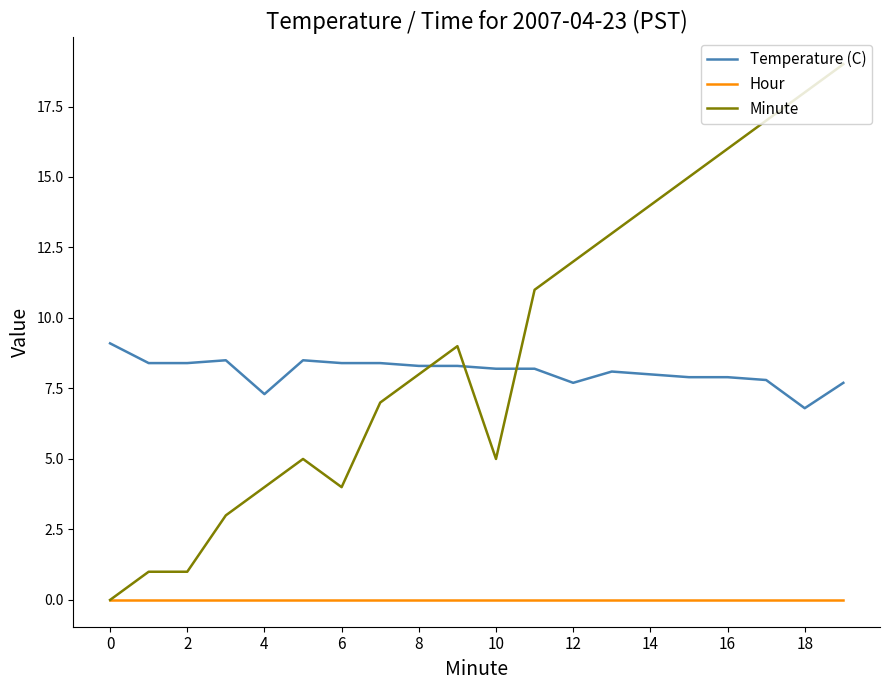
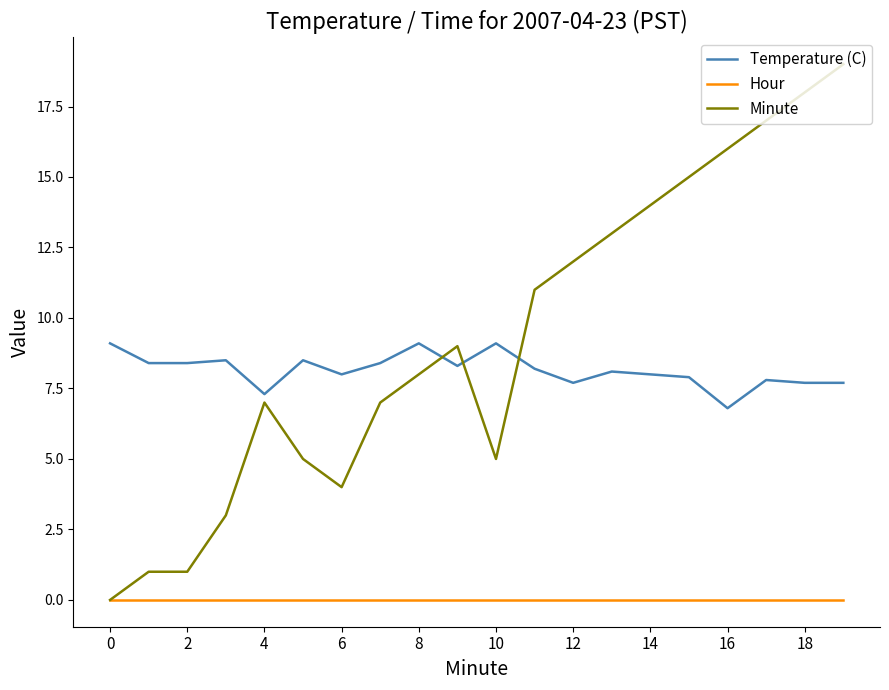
  {
    "Temperature (C)": {
      "0": 9.1,
      "2": 8.4,
      "4": 7.3,
-     "6": 8.4,
-     "8": 8.3,
-     "10": 8.2,
+     "6": 8.0,
+     "8": 9.1,
+     "10": 9.1,
      "12": 7.7,
      "14": 8.0,
-     "16": 7.9,
-     "18": 6.8
+     "16": 6.8,
+     "18": 7.7
    },
    "Hour": {
      "2": 0.0,
      "4": 0.0,
      "6": 0.0,
      "8": 0.0,
      "10": 0.0,
      "12": 0.0,
      "14": 0.0,
      "16": 0.0,
      "18": 0.0
    },
    "Minute": {
      "2": 1,
-     "4": 4,
+     "4": 7,
      "6": 4,
      "8": 8,
      "10": 5,
      "12": 12,
      "14": 14,
      "16": 16
    }
  }
